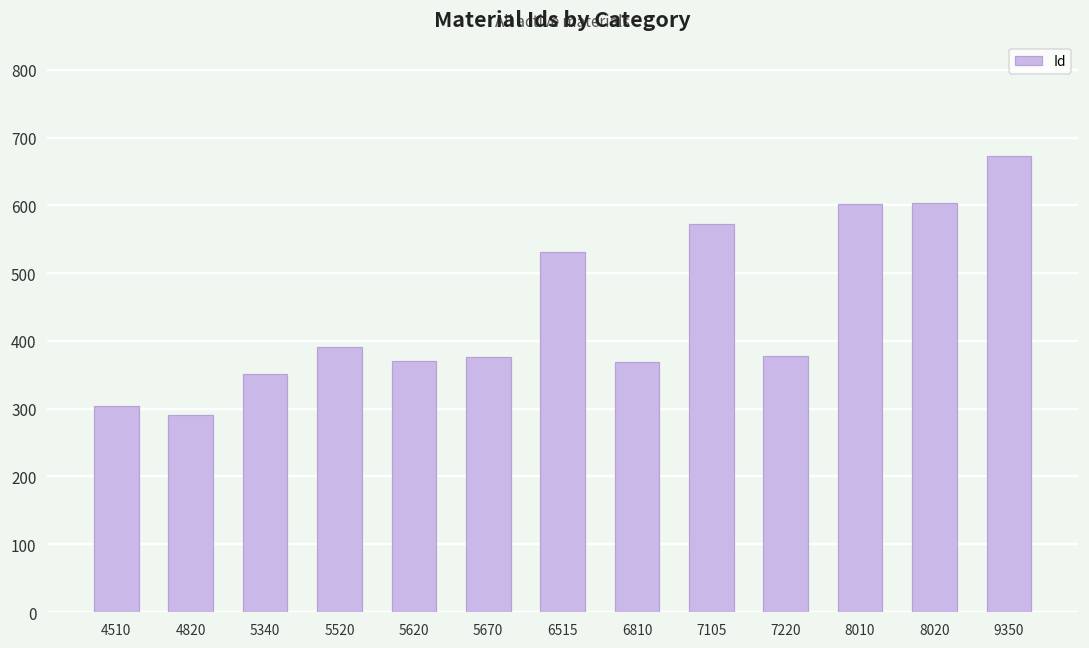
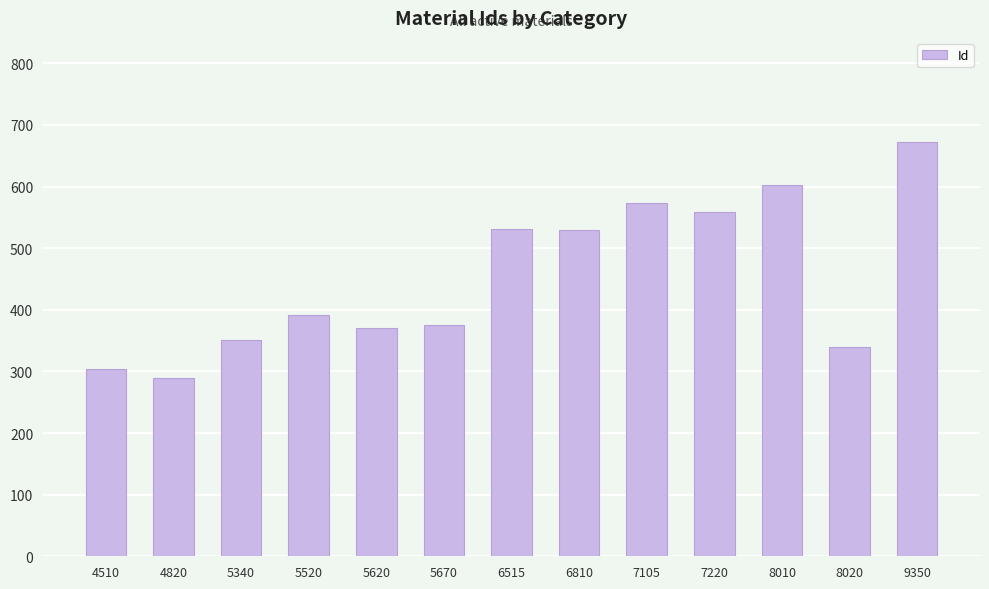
  {
    "4510": 300,
    "4820": 290,
    "5340": 350,
    "5520": 390,
    "5620": 370,
    "5670": 380,
    "6515": 530,
-   "6810": 370,
+   "6810": 530,
    "7105": 570,
-   "7220": 380,
+   "7220": 560,
    "8010": 600,
-   "8020": 600,
+   "8020": 340,
    "9350": 670
  }
